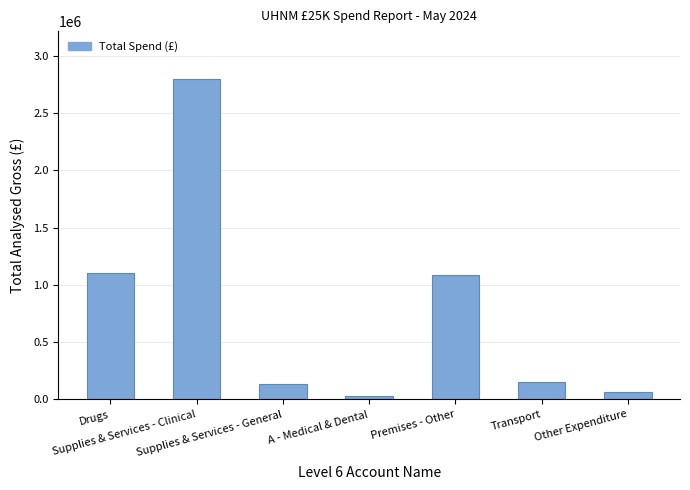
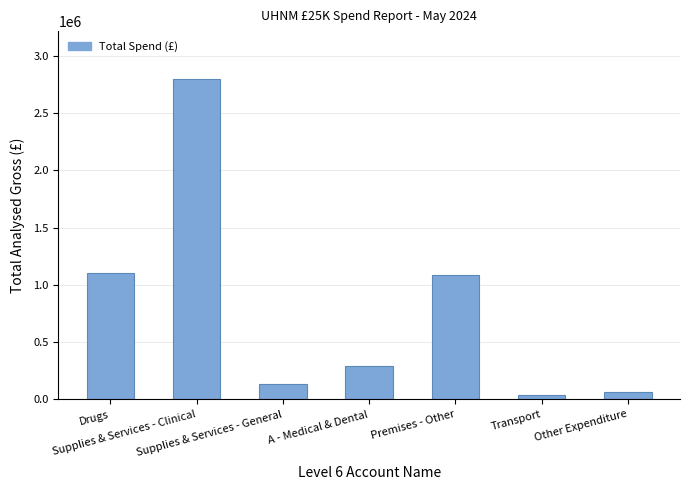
  {
    "Drugs": 1100000,
    "Supplies & Services - Clinical": 2800000,
    "Supplies & Services - General": 140000,
-   "A - Medical & Dental": 30000,
+   "A - Medical & Dental": 290000,
    "Premises - Other": 1080000,
-   "Transport": 150000,
+   "Transport": 40000,
    "Other Expenditure": 70000
  }
